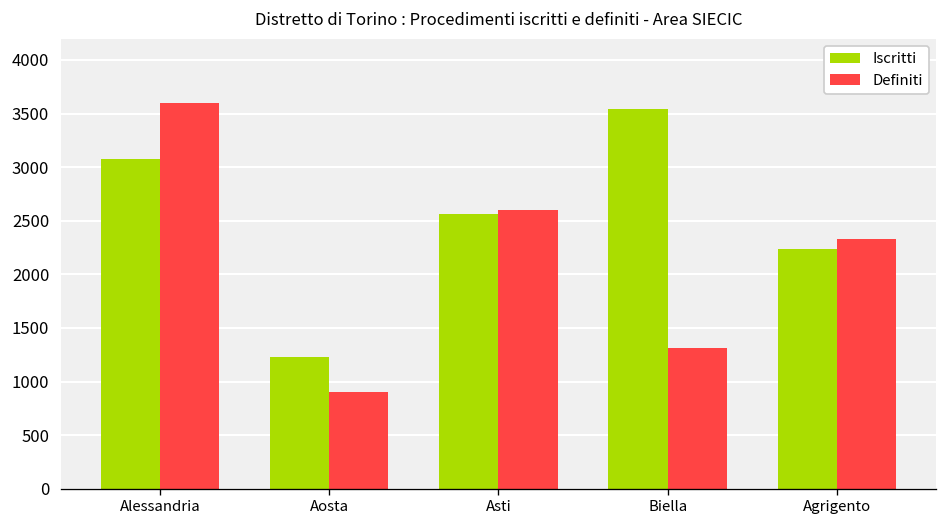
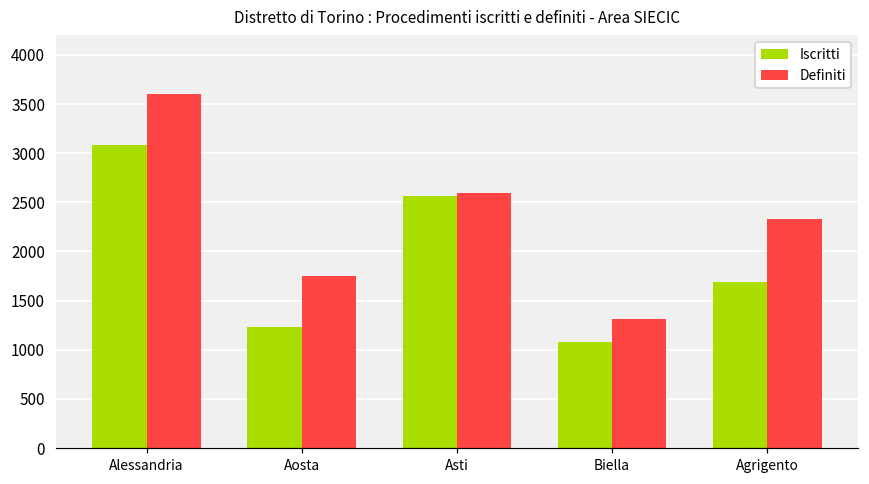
  {
    "Iscritti": {
      "Alessandria": 3100,
      "Aosta": 1200,
      "Asti": 2600,
-     "Biella": 3500,
-     "Agrigento": 2200
+     "Biella": 1100,
+     "Agrigento": 1700
    },
    "Definiti": {
      "Alessandria": 3600,
-     "Aosta": 900,
+     "Aosta": 1800,
      "Asti": 2600,
      "Biella": 1300,
      "Agrigento": 2300
    }
  }
